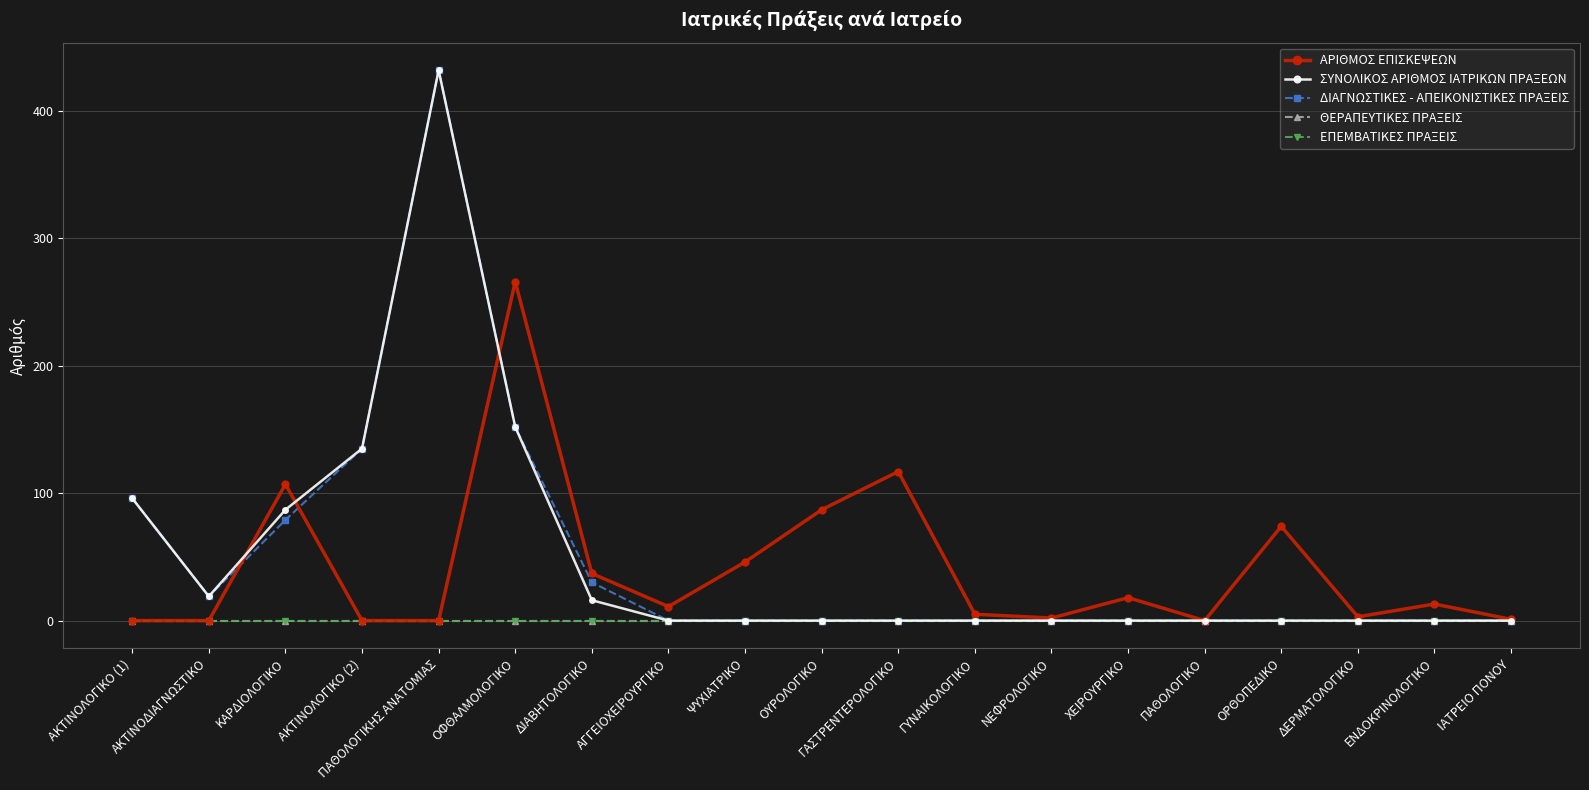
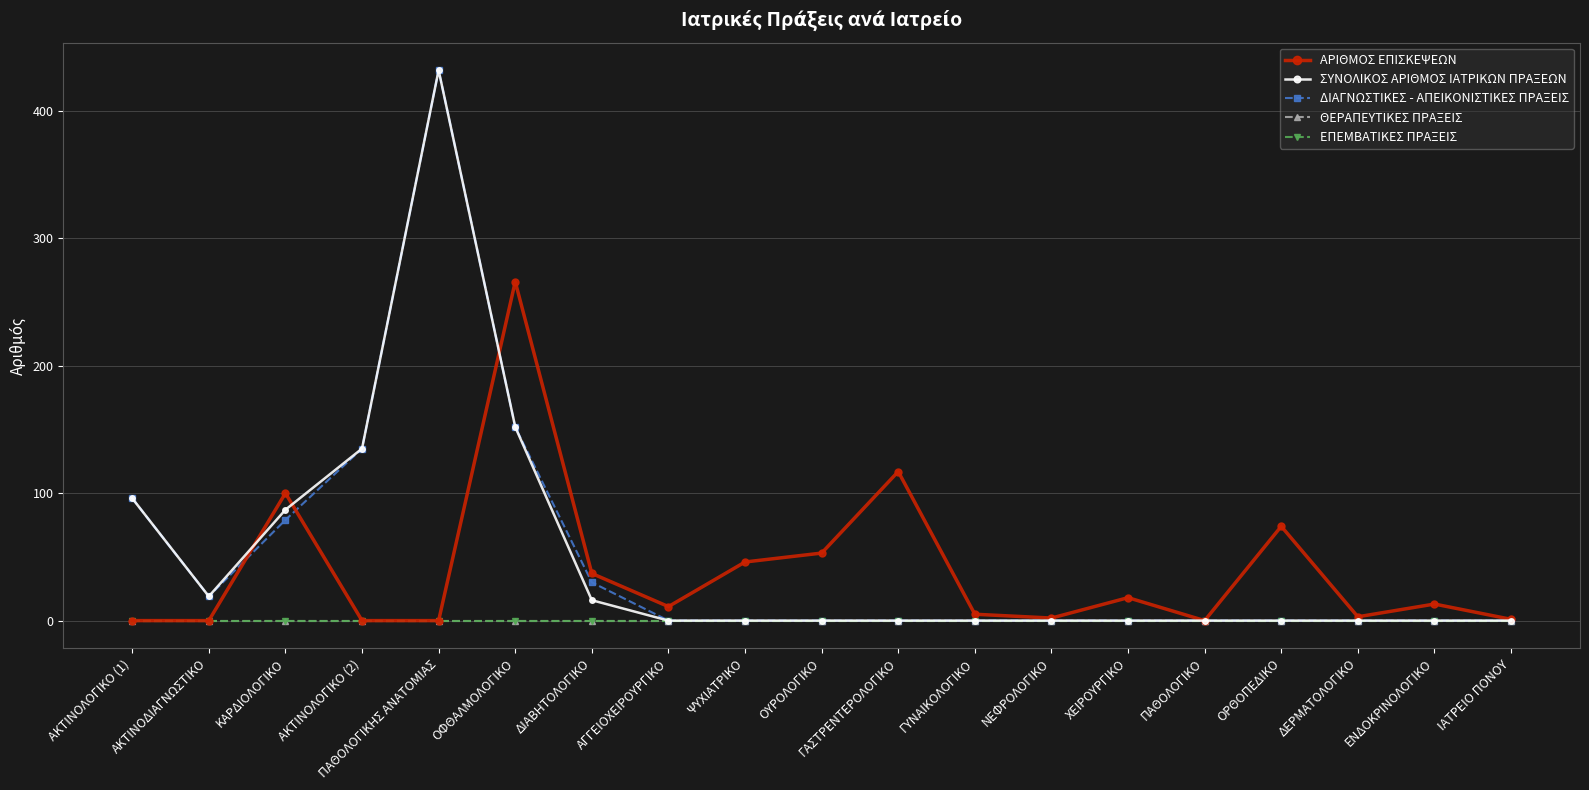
  {
    "ΑΡΙΘΜΟΣ ΕΠΙΣΚΕΨΕΩΝ": {
-     "ΚΑΡΔΙΟΛΟΓΙΚΟ": 107,
+     "ΚΑΡΔΙΟΛΟΓΙΚΟ": 100,
      "ΟΦΘΑΛΜΟΛΟΓΙΚΟ": 266,
      "ΔΙΑΒΗΤΟΛΟΓΙΚΟ": 37,
      "ΑΓΓΕΙΟΧΕΙΡΟΥΡΓΙΚΟ": 11,
      "ΨΥΧΙΑΤΡΙΚΟ": 46,
-     "ΟΥΡΟΛΟΓΙΚΟ": 87,
+     "ΟΥΡΟΛΟΓΙΚΟ": 53,
      "ΓΑΣΤΡΕΝΤΕΡΟΛΟΓΙΚΟ": 117,
      "ΓΥΝΑΙΚΟΛΟΓΙΚΟ": 5,
      "ΧΕΙΡΟΥΡΓΙΚΟ": 18,
      "ΟΡΘΟΠΕΔΙΚΟ": 74,
      "ΔΕΡΜΑΤΟΛΟΓΙΚΟ": 3,
      "ΕΝΔΟΚΡΙΝΟΛΟΓΙΚΟ": 13
    },
    "ΣΥΝΟΛΙΚΟΣ ΑΡΙΘΜΟΣ ΙΑΤΡΙΚΩΝ ΠΡΑΞΕΩΝ": {
      "ΚΑΡΔΙΟΛΟΓΙΚΟ": 87,
      "ΔΙΑΒΗΤΟΛΟΓΙΚΟ": 16
    },
    "ΔΙΑΓΝΩΣΤΙΚΕΣ - ΑΠΕΙΚΟΝΙΣΤΙΚΕΣ ΠΡΑΞΕΙΣ": {
      "ΚΑΡΔΙΟΛΟΓΙΚΟ": 79,
      "ΔΙΑΒΗΤΟΛΟΓΙΚΟ": 30
    },
    "ΕΠΕΜΒΑΤΙΚΕΣ ΠΡΑΞΕΙΣ": {
      "ΚΑΡΔΙΟΛΟΓΙΚΟ": 0,
      "ΟΦΘΑΛΜΟΛΟΓΙΚΟ": 0,
      "ΔΙΑΒΗΤΟΛΟΓΙΚΟ": 0
    }
  }
